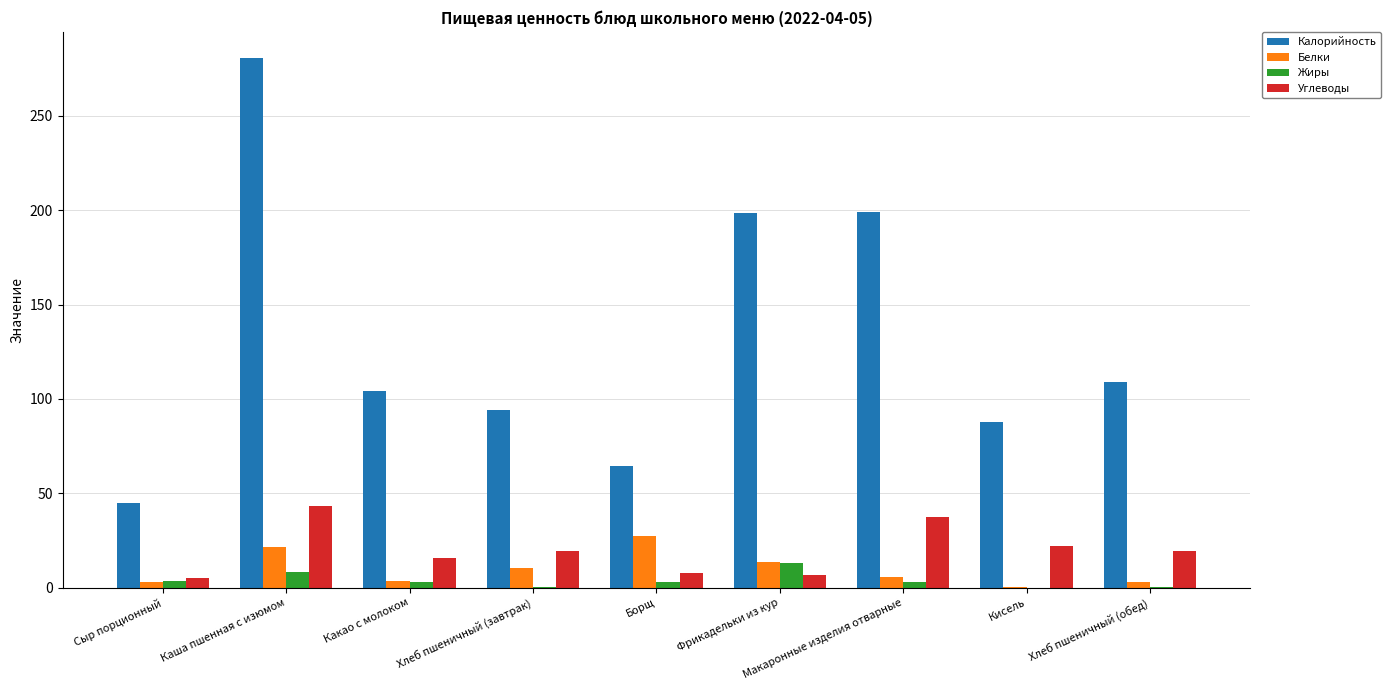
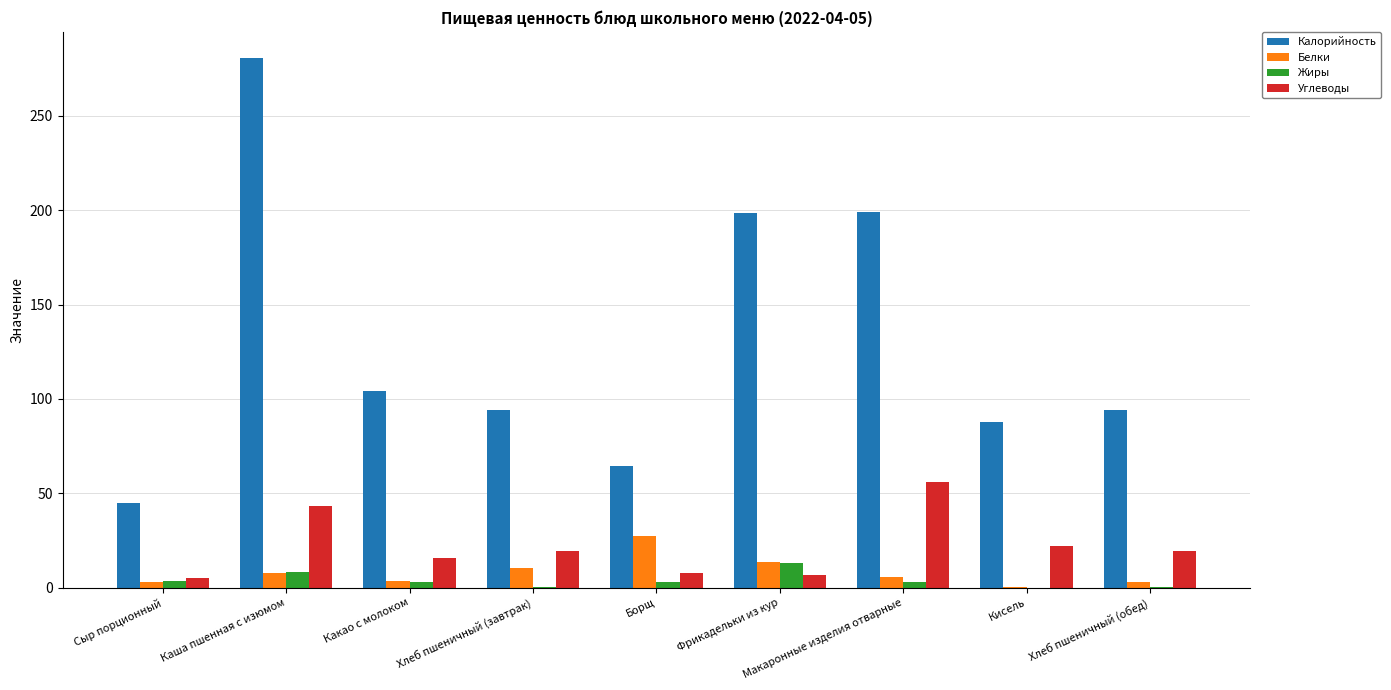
  {
    "Калорийность": {
      "Сыр порционный": 45,
      "Каша пшенная с изюмом": 280,
      "Какао с молоком": 104,
      "Хлеб пшеничный (завтрак)": 94,
      "Борщ": 65,
      "Фрикадельки из кур": 198,
      "Макаронные изделия отварные": 199,
      "Кисель": 88,
-     "Хлеб пшеничный (обед)": 109
+     "Хлеб пшеничный (обед)": 94
    },
    "Белки": {
      "Сыр порционный": 3,
-     "Каша пшенная с изюмом": 22,
+     "Каша пшенная с изюмом": 8,
      "Какао с молоком": 4,
      "Хлеб пшеничный (завтрак)": 10,
      "Борщ": 27,
      "Фрикадельки из кур": 14,
      "Макаронные изделия отварные": 6,
      "Хлеб пшеничный (обед)": 3
    },
    "Жиры": {
      "Сыр порционный": 3,
      "Каша пшенная с изюмом": 8,
      "Какао с молоком": 3,
      "Борщ": 3,
      "Фрикадельки из кур": 13,
      "Макаронные изделия отварные": 3
    },
    "Углеводы": {
      "Сыр порционный": 5,
      "Каша пшенная с изюмом": 43,
      "Какао с молоком": 16,
      "Хлеб пшеничный (завтрак)": 19,
      "Борщ": 8,
      "Фрикадельки из кур": 7,
-     "Макаронные изделия отварные": 37,
+     "Макаронные изделия отварные": 56,
      "Кисель": 22,
      "Хлеб пшеничный (обед)": 19
    }
  }
